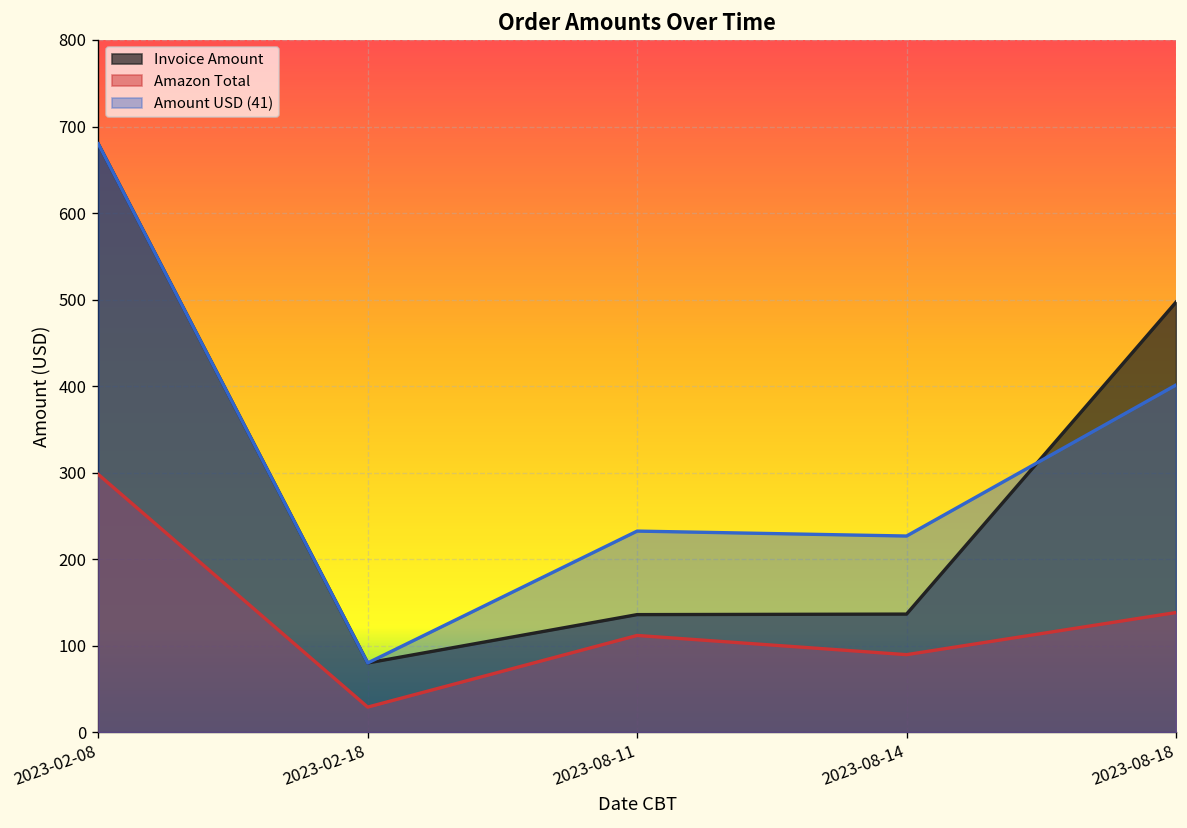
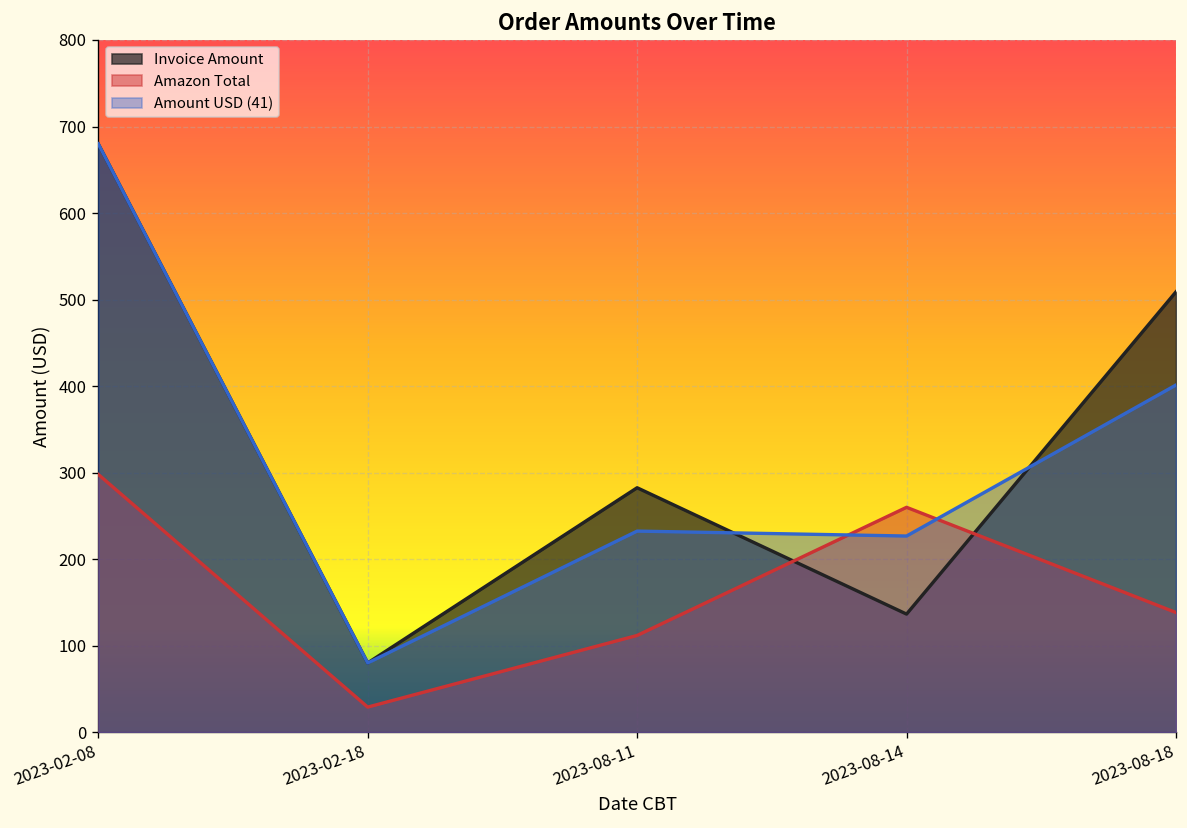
  {
    "Invoice Amount": {
-     "2023-08-11": 140,
+     "2023-08-11": 280,
      "2023-08-14": 140,
-     "2023-08-18": 500
+     "2023-08-18": 510
    },
    "Amazon Total": {
      "2023-02-08": 300,
      "2023-02-18": 30,
      "2023-08-11": 110,
-     "2023-08-14": 90,
+     "2023-08-14": 260,
      "2023-08-18": 140
    },
    "Amount USD (41)": {
      "2023-08-11": 230,
      "2023-08-14": 230,
      "2023-08-18": 400
    }
  }
